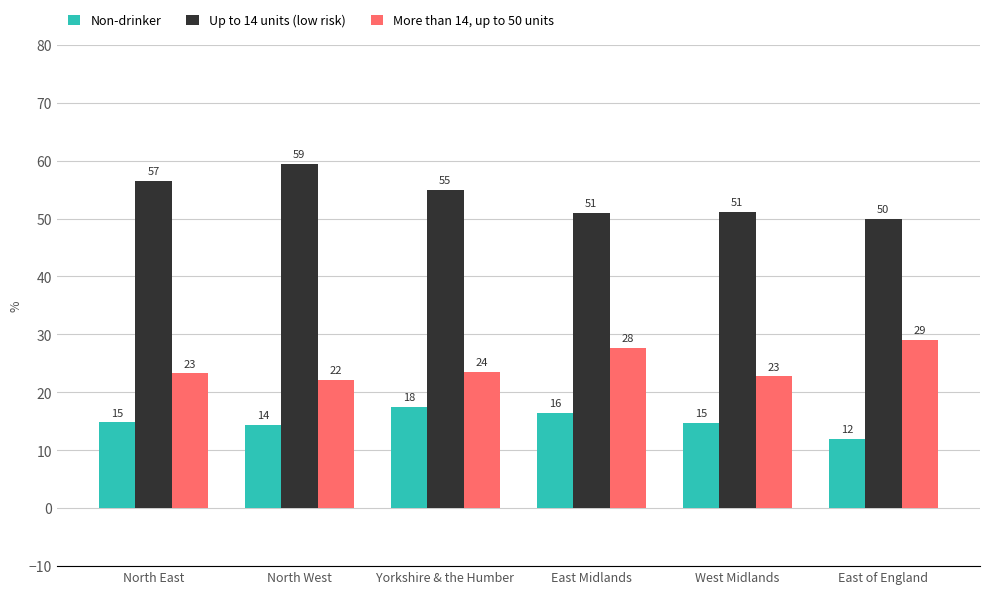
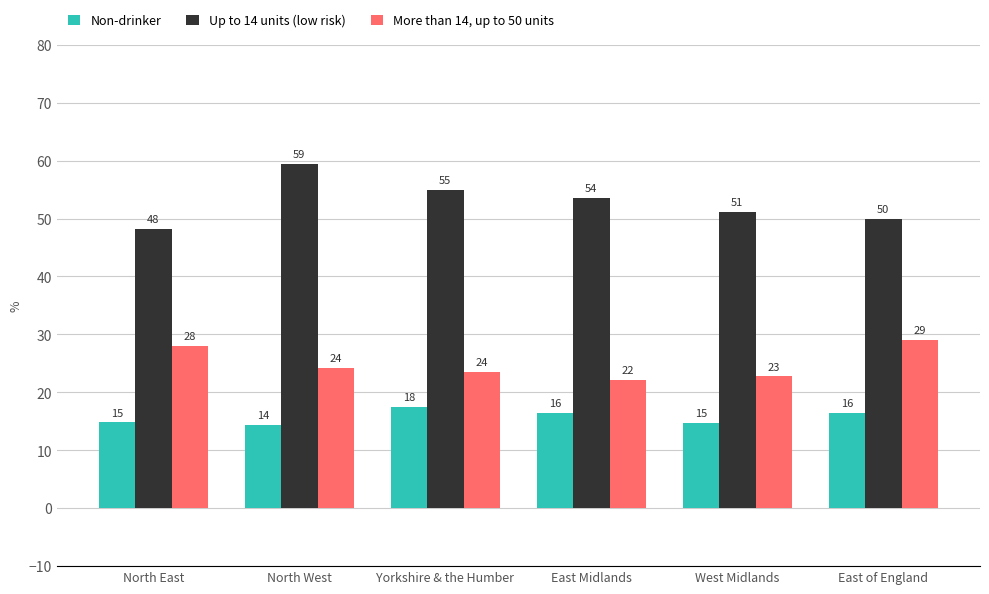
  {
    "Non-drinker": {
      "North East": 15,
      "North West": 14,
      "Yorkshire & the Humber": 18,
      "East Midlands": 16,
      "West Midlands": 15,
-     "East of England": 12
+     "East of England": 16
    },
    "Up to 14 units (low risk)": {
-     "North East": 57,
+     "North East": 48,
      "North West": 59,
      "Yorkshire & the Humber": 55,
-     "East Midlands": 51,
+     "East Midlands": 54,
      "West Midlands": 51,
      "East of England": 50
    },
    "More than 14, up to 50 units": {
-     "North East": 23,
-     "North West": 22,
+     "North East": 28,
+     "North West": 24,
      "Yorkshire & the Humber": 24,
-     "East Midlands": 28,
+     "East Midlands": 22,
      "West Midlands": 23,
      "East of England": 29
    }
  }
